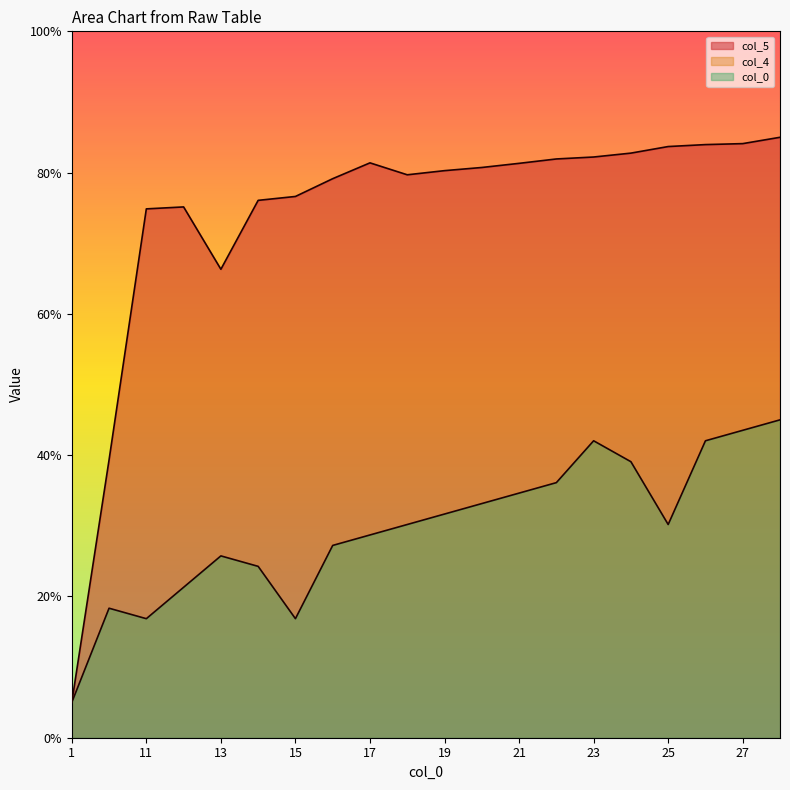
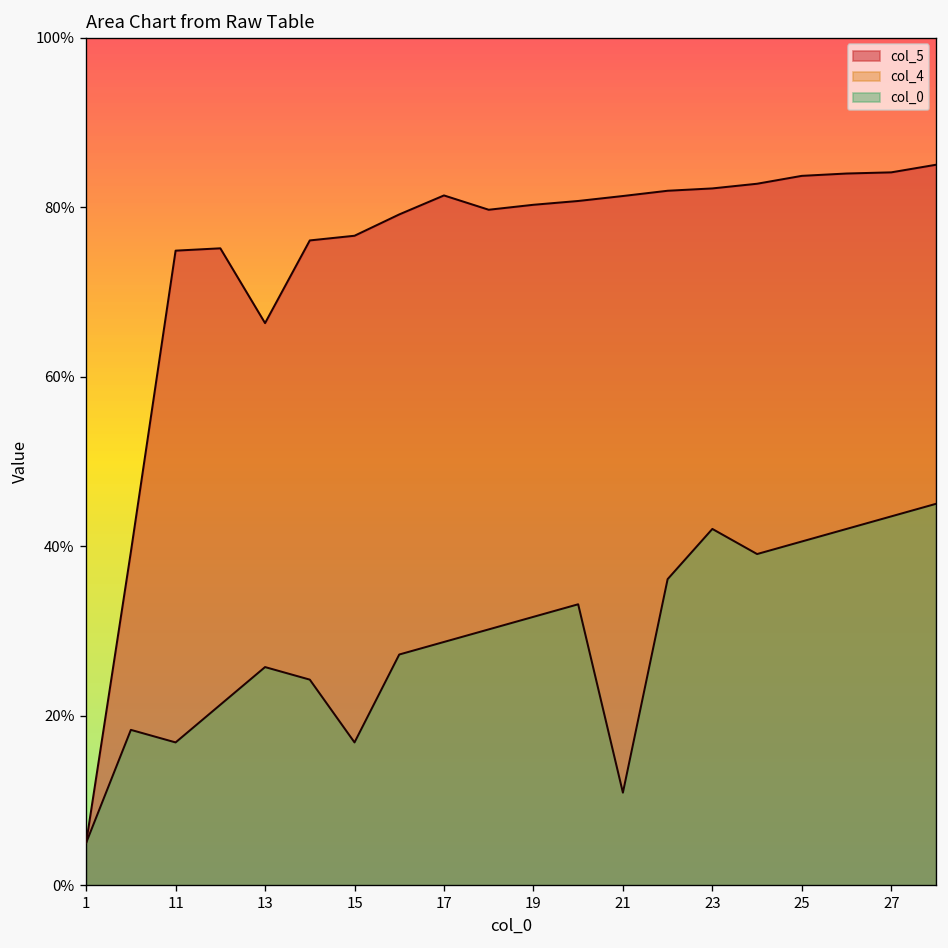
  {
    "col_5": {
      "11": "75%",
      "13": "66%",
      "15": "77%",
      "17": "81%",
      "19": "80%",
      "21": "81%",
      "23": "82%",
      "25": "84%",
      "27": "84%"
    },
    "col_0": {
      "11": "17%",
      "13": "26%",
      "15": "17%",
      "17": "29%",
      "19": "32%",
-     "21": "35%",
+     "21": "11%",
      "23": "42%",
-     "25": "30%",
+     "25": "41%",
      "27": "44%"
    }
  }
